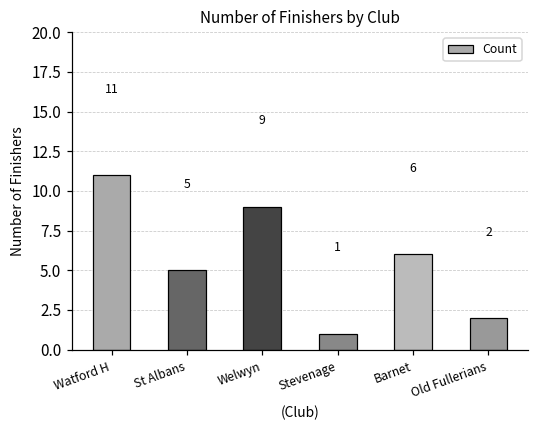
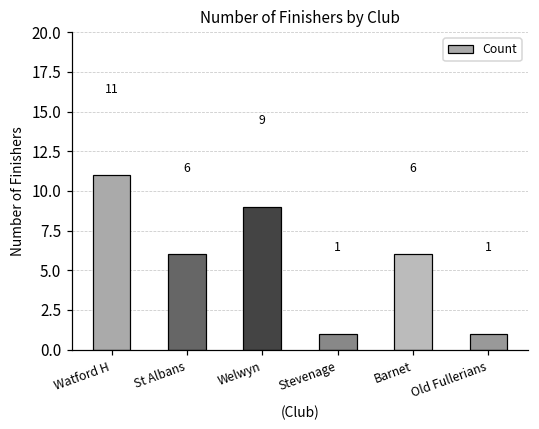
  {
-   "St Albans": 5,
-   "Old Fullerians": 2
+   "St Albans": 6,
+   "Old Fullerians": 1
  }
